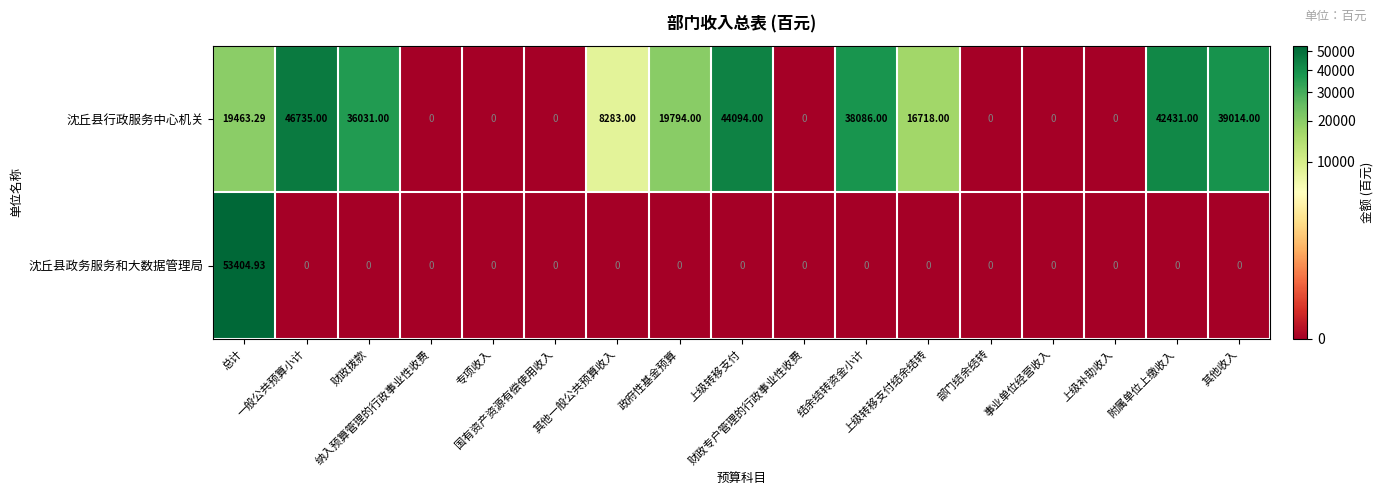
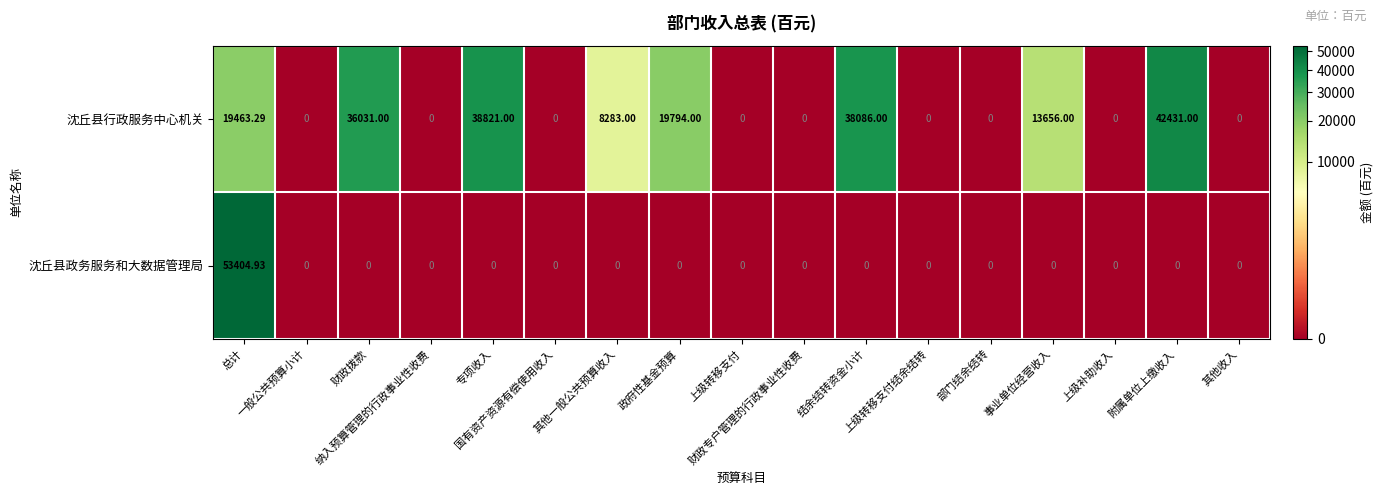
  {
    "沈丘县行政服务中心机关": {
      "总计": 19463.29,
-     "一般公共预算小计": 46735.00,
+     "一般公共预算小计": 0,
      "财政拨款": 36031.00,
      "纳入预算管理的行政事业性收费": 0,
-     "专项收入": 0,
+     "专项收入": 38821.00,
      "国有资产资源有偿使用收入": 0,
      "其他一般公共预算收入": 8283.00,
      "政府性基金预算": 19794.00,
-     "上级转移支付": 44094.00,
+     "上级转移支付": 0,
      "财政专户管理的行政事业性收费": 0,
      "结余结转资金小计": 38086.00,
-     "上级转移支付结余结转": 16718.00,
+     "上级转移支付结余结转": 0,
      "部门结余结转": 0,
-     "事业单位经营收入": 0,
+     "事业单位经营收入": 13656.00,
      "上级补助收入": 0,
      "附属单位上缴收入": 42431.00,
-     "其他收入": 39014.00
+     "其他收入": 0
    },
    "沈丘县政务服务和大数据管理局": {
      "总计": 53404.93,
      "一般公共预算小计": 0,
      "财政拨款": 0,
      "纳入预算管理的行政事业性收费": 0,
      "专项收入": 0,
      "国有资产资源有偿使用收入": 0,
      "其他一般公共预算收入": 0,
      "政府性基金预算": 0,
      "上级转移支付": 0,
      "财政专户管理的行政事业性收费": 0,
      "结余结转资金小计": 0,
      "上级转移支付结余结转": 0,
      "部门结余结转": 0,
      "事业单位经营收入": 0,
      "上级补助收入": 0,
      "附属单位上缴收入": 0,
      "其他收入": 0
    }
  }
